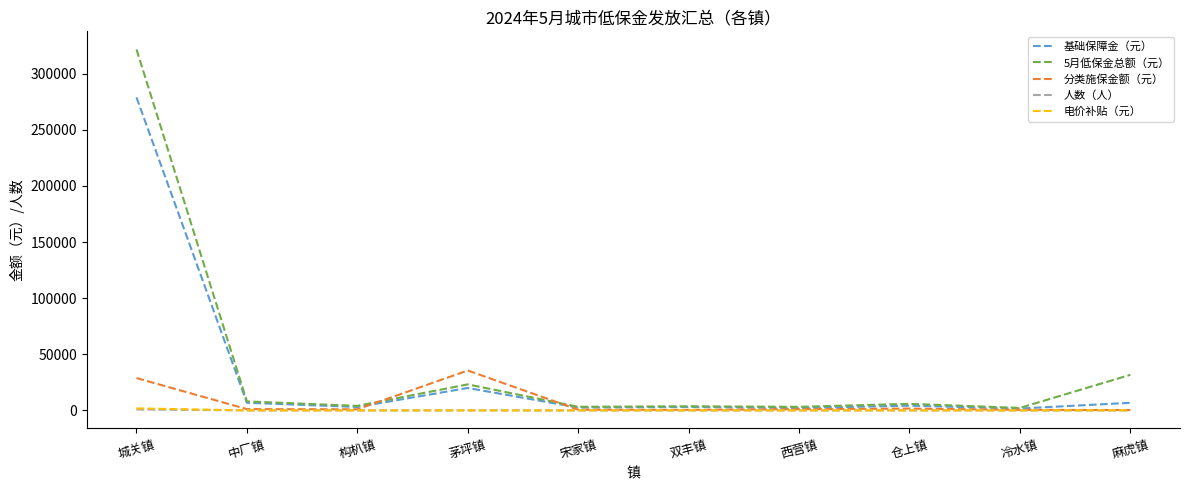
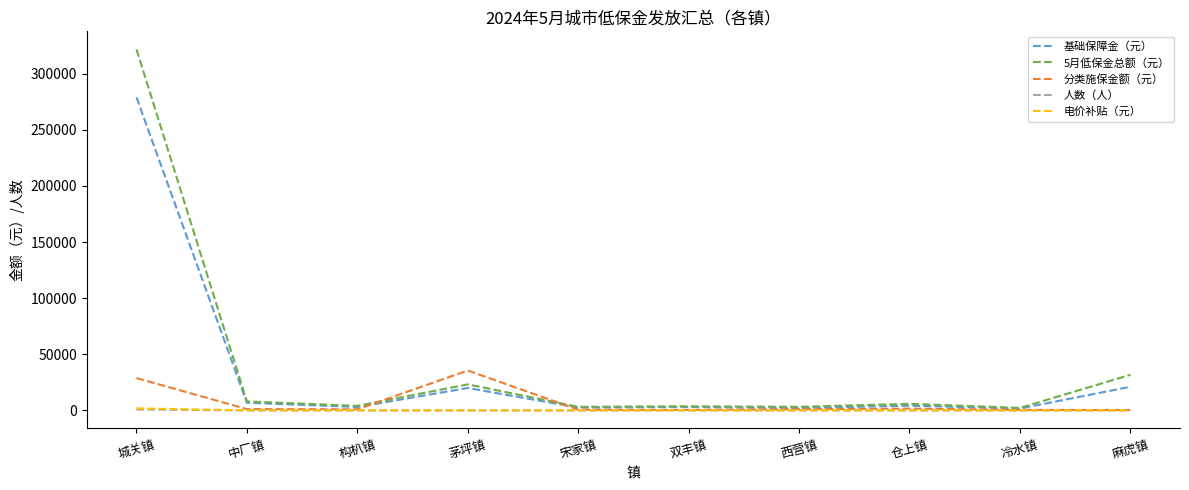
  {
    "基础保障金（元）": {
      "城关镇": 279000,
      "茅坪镇": 20000,
-     "麻虎镇": 7000
+     "麻虎镇": 21000
    },
    "5月低保金总额（元）": {
      "城关镇": 322000,
      "茅坪镇": 23000,
      "麻虎镇": 32000
    },
    "分类施保金额（元）": {
      "城关镇": 29000,
      "茅坪镇": 36000
    }
  }
